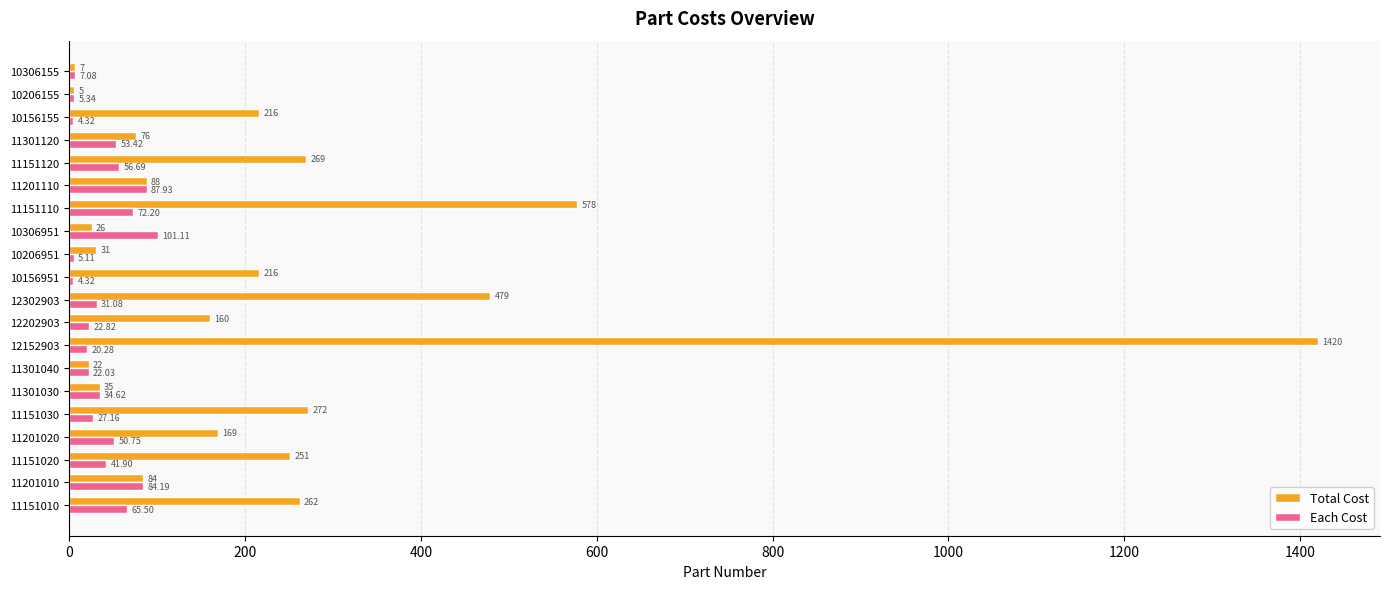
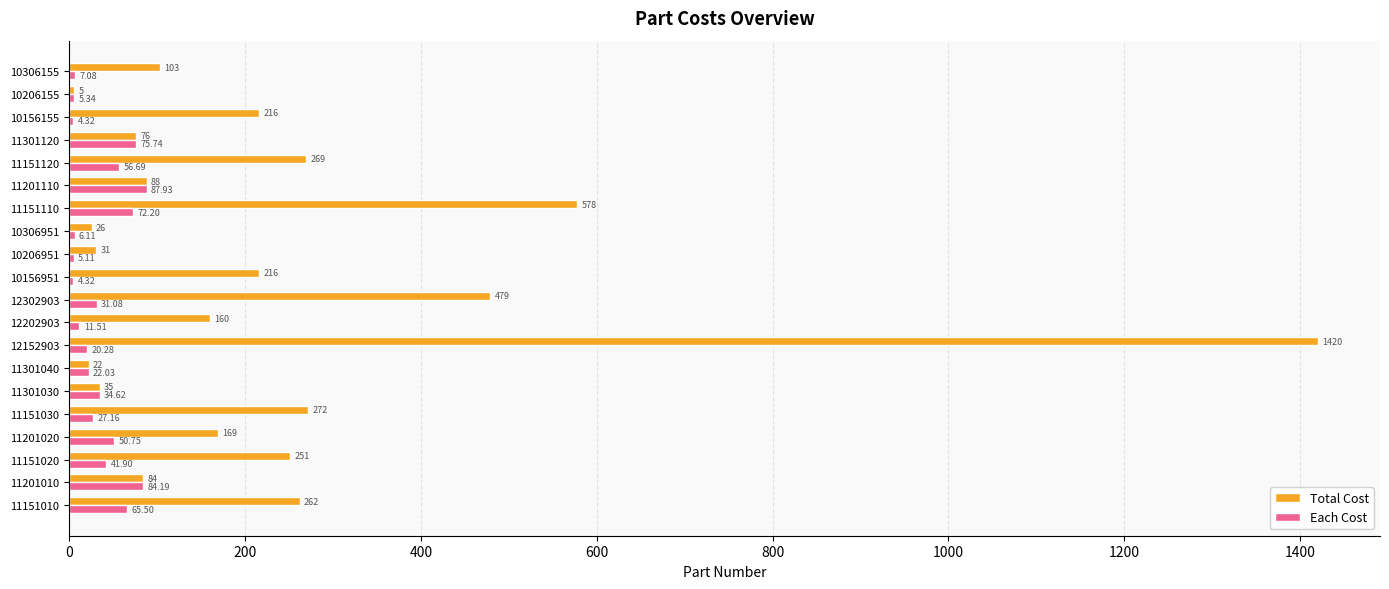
  {
    "Total Cost": {
-     "10306155": 7,
+     "10306155": 103,
      "10206155": 5,
      "10156155": 216,
      "11301120": 76,
      "11151120": 269,
      "11201110": 88,
      "11151110": 578,
      "10306951": 26,
      "10206951": 31,
      "10156951": 216,
      "12302903": 479,
      "12202903": 160,
      "12152903": 1420,
      "11301040": 22,
      "11301030": 35,
      "11151030": 272,
      "11201020": 169,
      "11151020": 251,
      "11201010": 84,
      "11151010": 262
    },
    "Each Cost": {
      "10306155": 7.08,
      "10206155": 5.34,
      "10156155": 4.32,
-     "11301120": 53.42,
+     "11301120": 75.74,
      "11151120": 56.69,
      "11201110": 87.93,
      "11151110": 72.20,
-     "10306951": 101.11,
+     "10306951": 6.11,
      "10206951": 5.11,
      "10156951": 4.32,
      "12302903": 31.08,
-     "12202903": 22.82,
+     "12202903": 11.51,
      "12152903": 20.28,
      "11301040": 22.03,
      "11301030": 34.62,
      "11151030": 27.16,
      "11201020": 50.75,
      "11151020": 41.90,
      "11201010": 84.19,
      "11151010": 65.50
    }
  }
